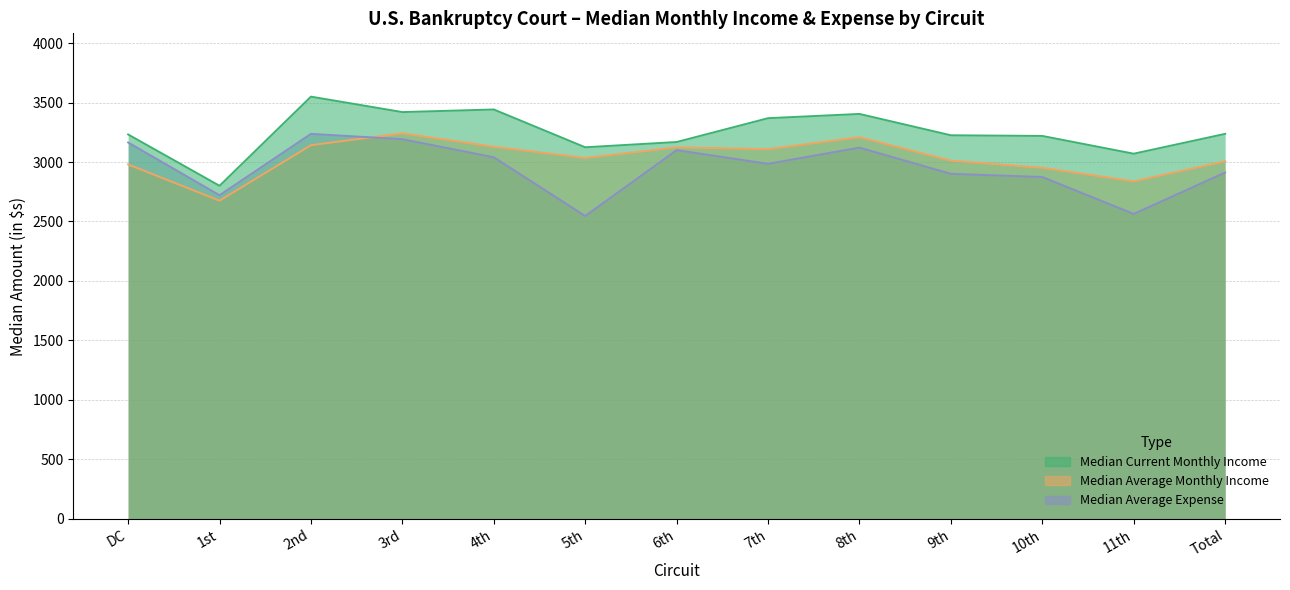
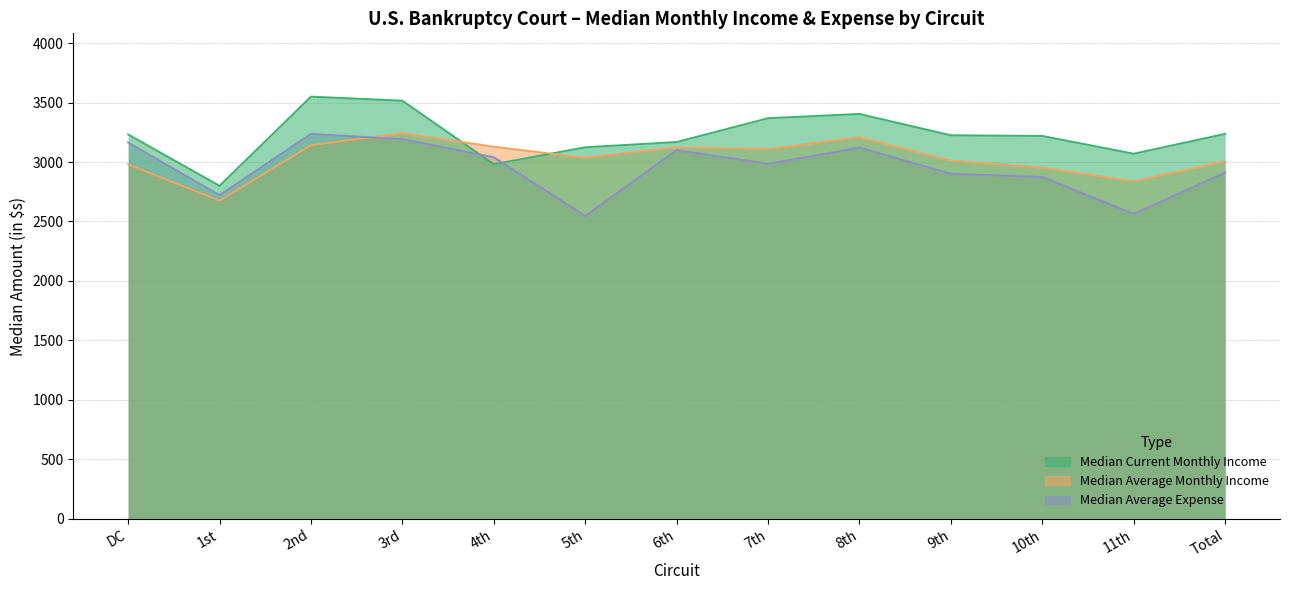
  {
    "Median Average Expense": {
      "DC": 3160,
      "1st": 2720,
      "2nd": 3240,
      "3rd": 3190,
      "4th": 3040,
      "5th": 2550,
      "6th": 3100,
      "7th": 2990,
      "8th": 3120,
      "9th": 2900,
      "10th": 2870,
      "11th": 2560,
      "Total": 2910
    },
    "Median Average Monthly Income": {
      "DC": 2980,
      "1st": 2680,
      "2nd": 3140,
      "3rd": 3240,
      "4th": 3130,
      "5th": 3030,
      "6th": 3120,
      "7th": 3110,
      "8th": 3210,
      "9th": 3010,
      "10th": 2950,
      "11th": 2840,
      "Total": 3010
    },
    "Median Current Monthly Income": {
      "DC": 3230,
      "1st": 2800,
      "2nd": 3550,
-     "3rd": 3420,
-     "4th": 3440,
+     "3rd": 3520,
+     "4th": 2980,
      "5th": 3120,
      "6th": 3170,
      "7th": 3370,
      "8th": 3400,
      "9th": 3230,
      "10th": 3220,
      "11th": 3070,
      "Total": 3240
    }
  }
